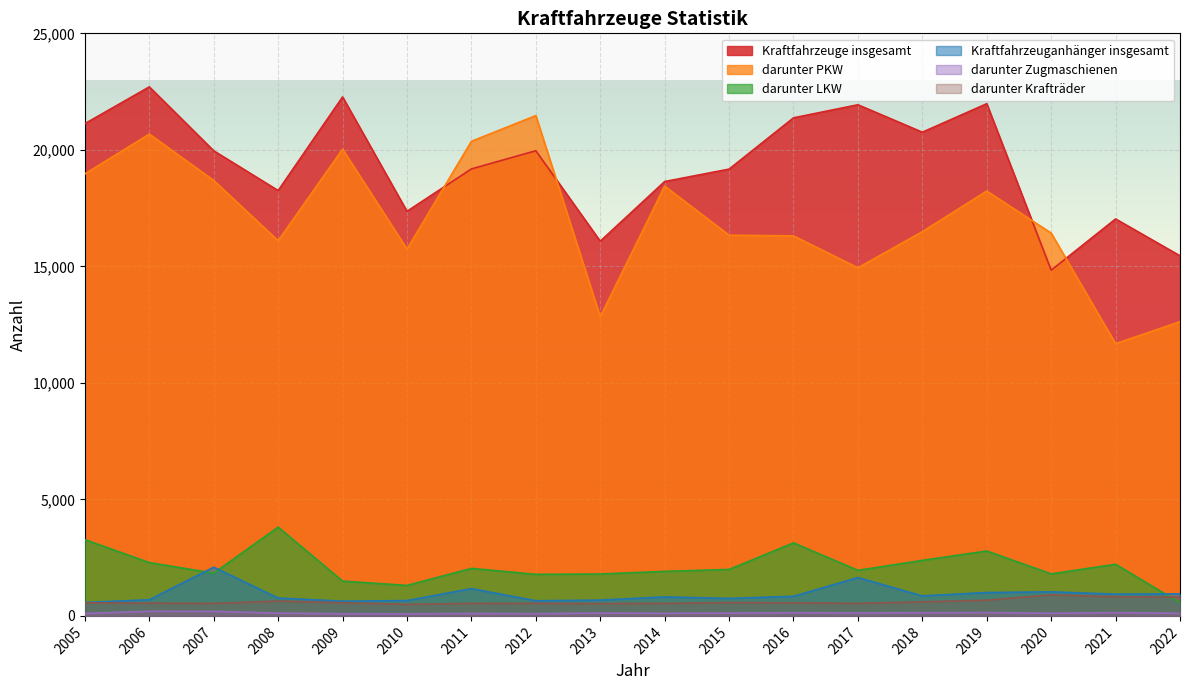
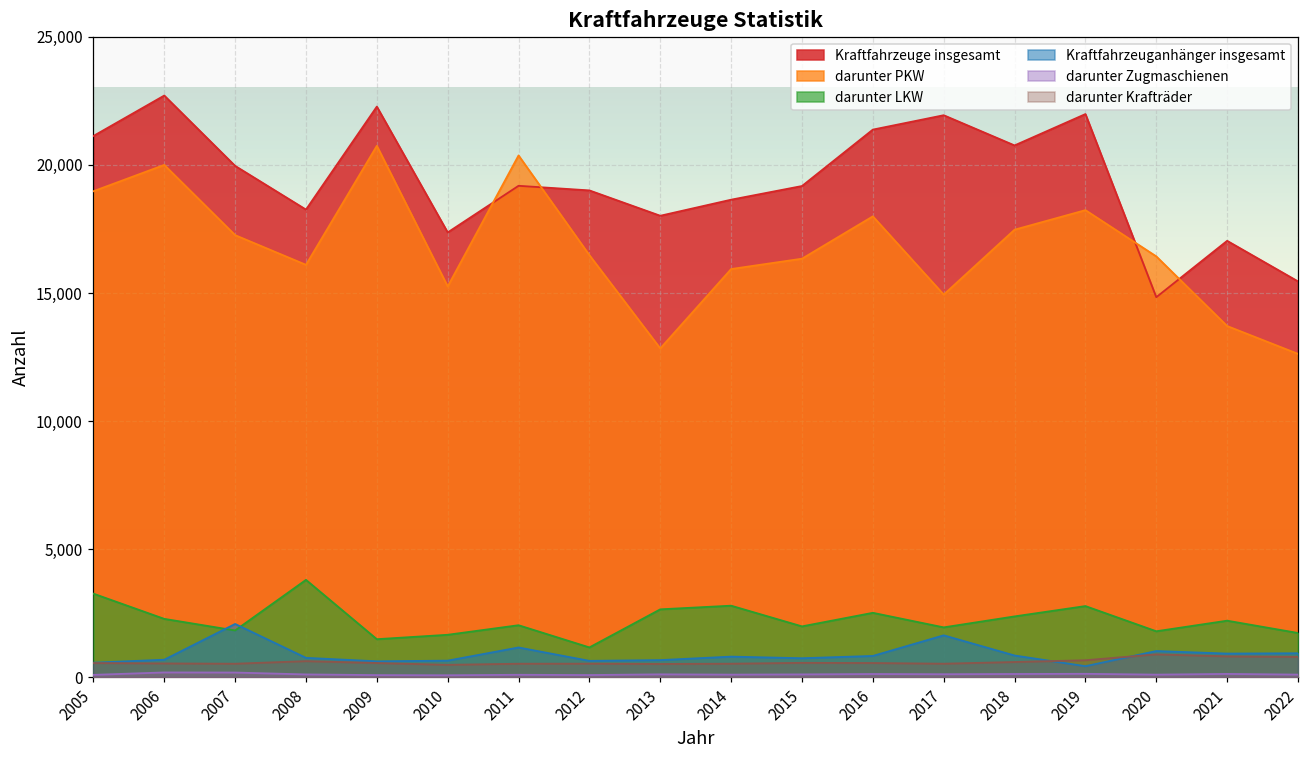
  {
    "Kraftfahrzeuge insgesamt": {
      "2005": "21,100",
      "2006": "22,700",
      "2007": "20,000",
      "2008": "18,300",
      "2009": "22,300",
      "2010": "17,400",
      "2011": "19,200",
-     "2012": "20,000",
-     "2013": "16,100",
+     "2012": "19,000",
+     "2013": "18,000",
      "2014": "18,600",
      "2015": "19,200",
      "2016": "21,400",
      "2017": "21,900",
      "2018": "20,800",
      "2019": "22,000",
      "2020": "14,800",
      "2021": "17,000",
      "2022": "15,500"
    },
    "darunter PKW": {
      "2005": "19,000",
-     "2006": "20,700",
-     "2007": "18,700",
+     "2006": "20,000",
+     "2007": "17,300",
      "2008": "16,100",
-     "2009": "20,000",
-     "2010": "15,700",
+     "2009": "20,700",
+     "2010": "15,300",
      "2011": "20,400",
-     "2012": "21,500",
+     "2012": "16,500",
      "2013": "12,800",
-     "2014": "18,400",
+     "2014": "15,900",
      "2015": "16,300",
-     "2016": "16,300",
+     "2016": "18,000",
      "2017": "14,900",
-     "2018": "16,500",
+     "2018": "17,500",
      "2019": "18,200",
      "2020": "16,400",
-     "2021": "11,700",
+     "2021": "13,700",
      "2022": "12,600"
    },
    "darunter LKW": {
      "2005": "3,300",
      "2006": "2,300",
      "2007": "1,800",
      "2008": "3,800",
      "2009": "1,500",
-     "2010": "1,300",
+     "2010": "1,700",
      "2011": "2,000",
-     "2012": "1,800",
-     "2013": "1,800",
-     "2014": "1,900",
+     "2012": "1,200",
+     "2013": "2,700",
+     "2014": "2,800",
      "2015": "2,000",
-     "2016": "3,100",
+     "2016": "2,500",
      "2017": "2,000",
      "2018": "2,400",
      "2019": "2,800",
      "2020": "1,800",
      "2021": "2,200",
-     "2022": "600"
+     "2022": "1,700"
    },
    "Kraftfahrzeuganhänger insgesamt": {
      "2006": "700",
      "2007": "2,100",
      "2008": "800",
      "2010": "700",
      "2011": "1,200",
      "2013": "700",
      "2014": "800",
      "2015": "800",
      "2016": "800",
      "2017": "1,600",
      "2018": "900",
-     "2019": "1,000",
+     "2019": "400",
      "2020": "1,000",
      "2022": "900"
    }
  }
